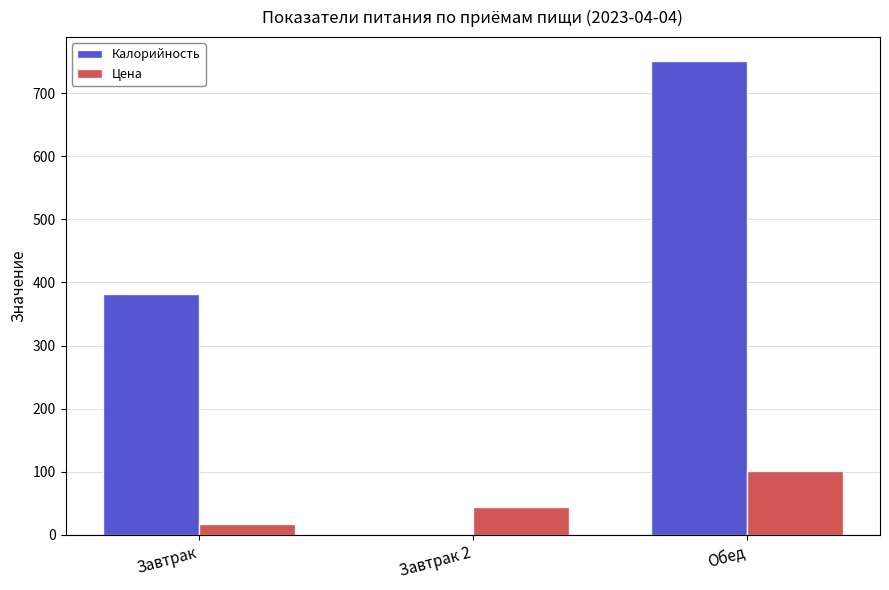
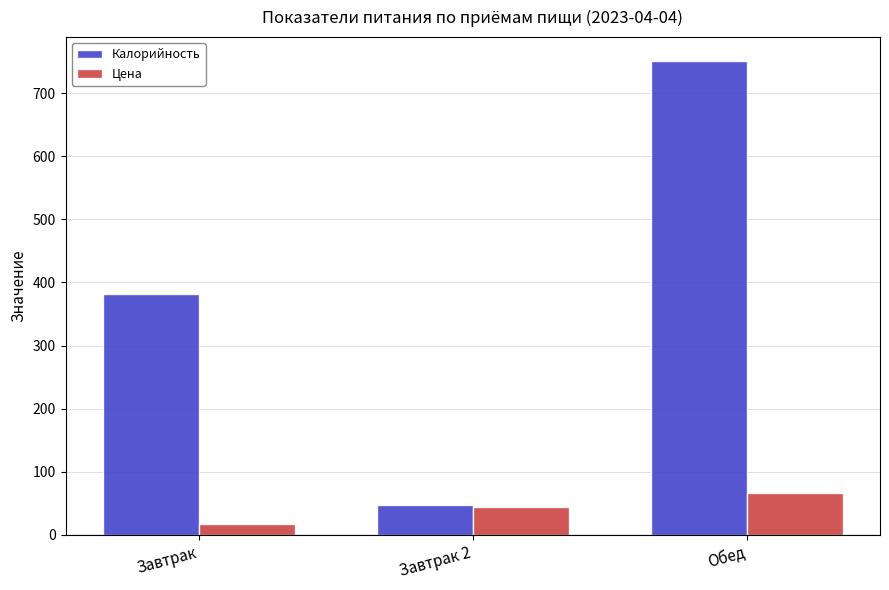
  {
    "Калорийность": {
      "Завтрак": 380,
-     "Завтрак 2": 0,
+     "Завтрак 2": 50,
      "Обед": 750
    },
    "Цена": {
      "Завтрак": 20,
      "Завтрак 2": 40,
-     "Обед": 100
+     "Обед": 70
    }
  }
